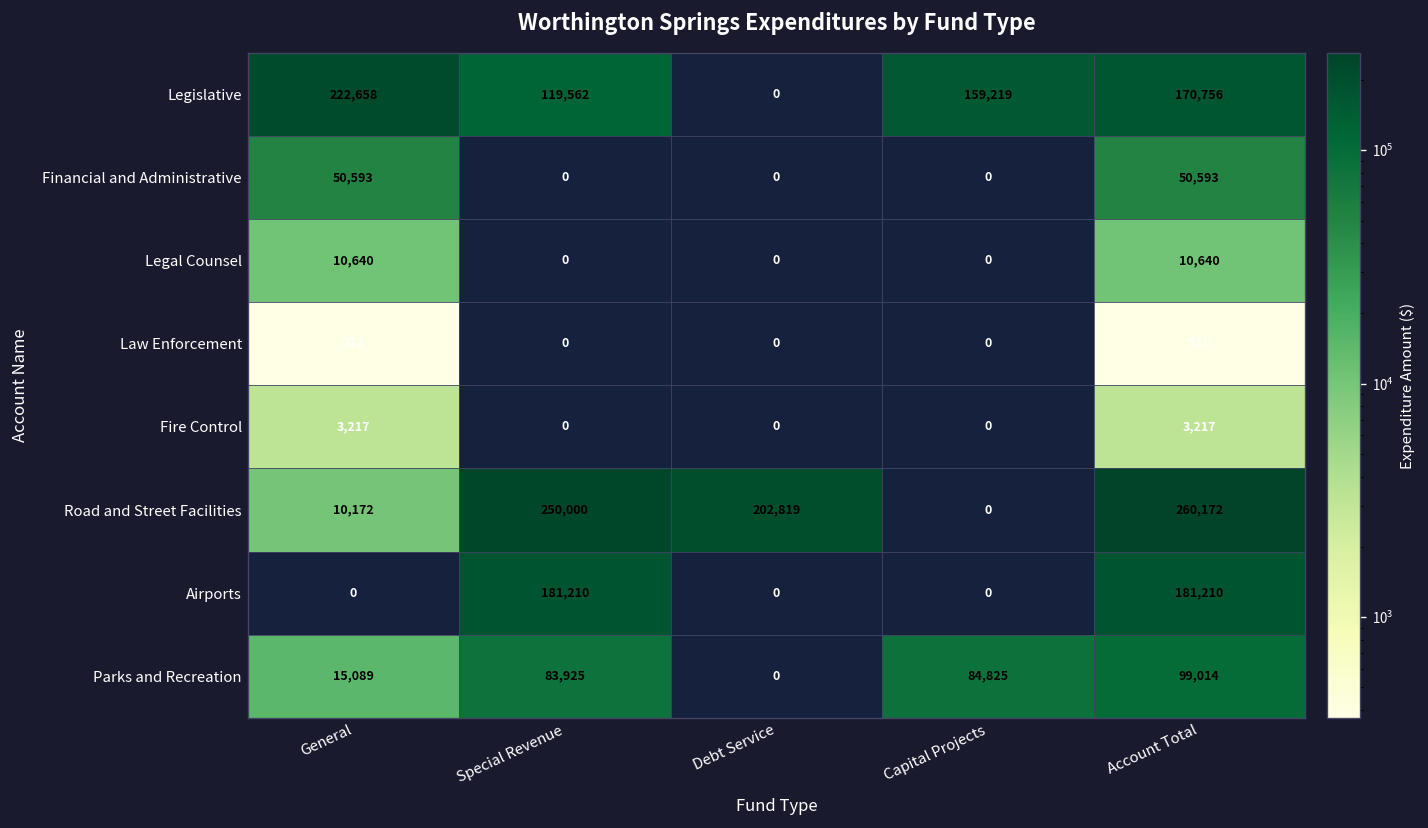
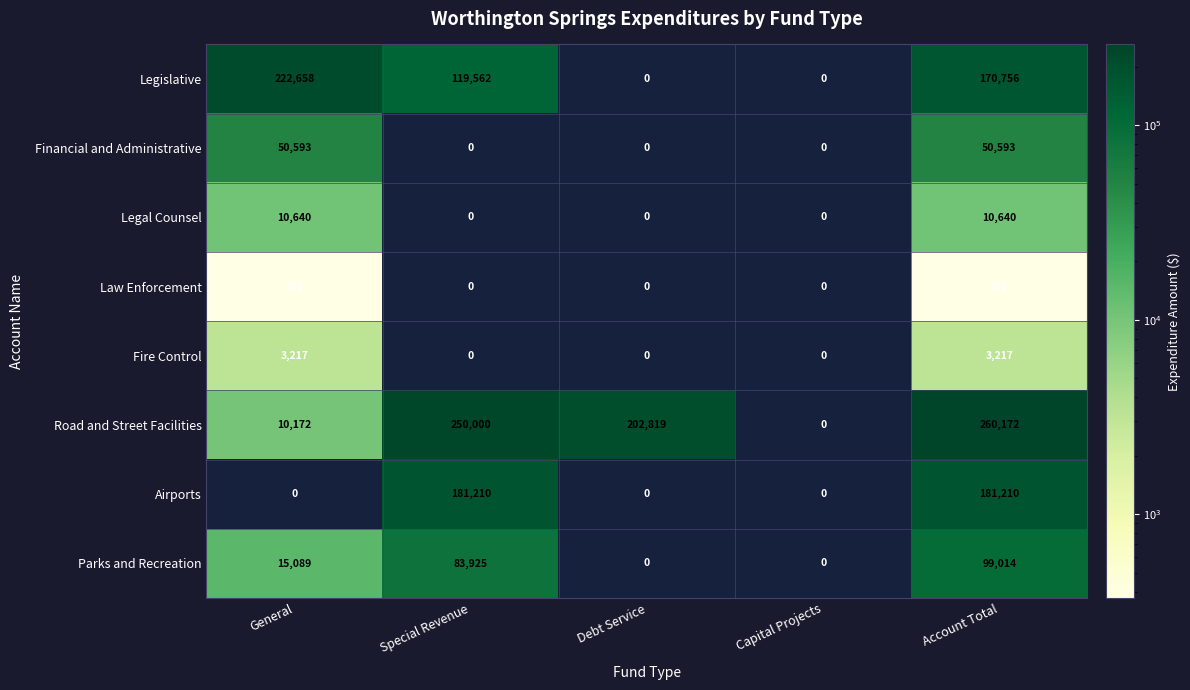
  {
    "Legislative": {
      "General": "222,658",
      "Special Revenue": "119,562",
      "Debt Service": "0",
-     "Capital Projects": "159,219",
+     "Capital Projects": "0",
      "Account Total": "170,756"
    },
    "Financial and Administrative": {
      "General": "50,593",
      "Special Revenue": "0",
      "Debt Service": "0",
      "Capital Projects": "0",
      "Account Total": "50,593"
    },
    "Legal Counsel": {
      "General": "10,640",
      "Special Revenue": "0",
      "Debt Service": "0",
      "Capital Projects": "0",
      "Account Total": "10,640"
    },
    "Law Enforcement": {
      "Special Revenue": "0",
      "Debt Service": "0",
      "Capital Projects": "0"
    },
    "Fire Control": {
      "General": "3,217",
      "Special Revenue": "0",
      "Debt Service": "0",
      "Capital Projects": "0",
      "Account Total": "3,217"
    },
    "Road and Street Facilities": {
      "General": "10,172",
      "Special Revenue": "250,000",
      "Debt Service": "202,819",
      "Capital Projects": "0",
      "Account Total": "260,172"
    },
    "Airports": {
      "General": "0",
      "Special Revenue": "181,210",
      "Debt Service": "0",
      "Capital Projects": "0",
      "Account Total": "181,210"
    },
    "Parks and Recreation": {
      "General": "15,089",
      "Special Revenue": "83,925",
      "Debt Service": "0",
-     "Capital Projects": "84,825",
+     "Capital Projects": "0",
      "Account Total": "99,014"
    }
  }
